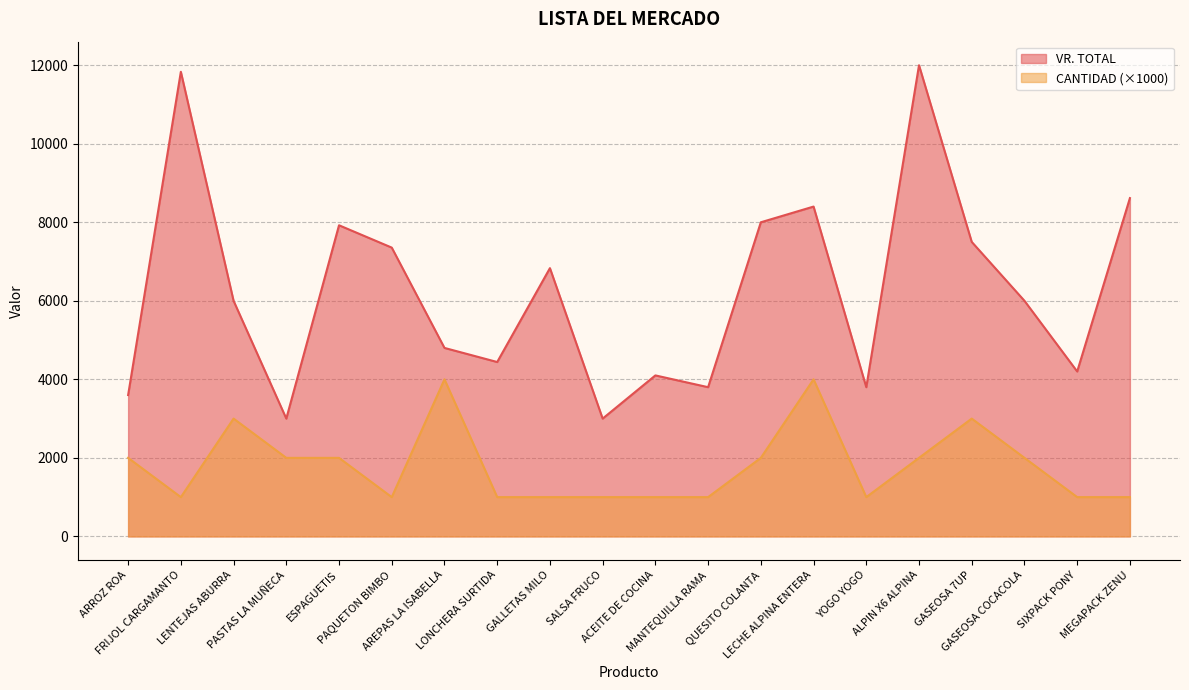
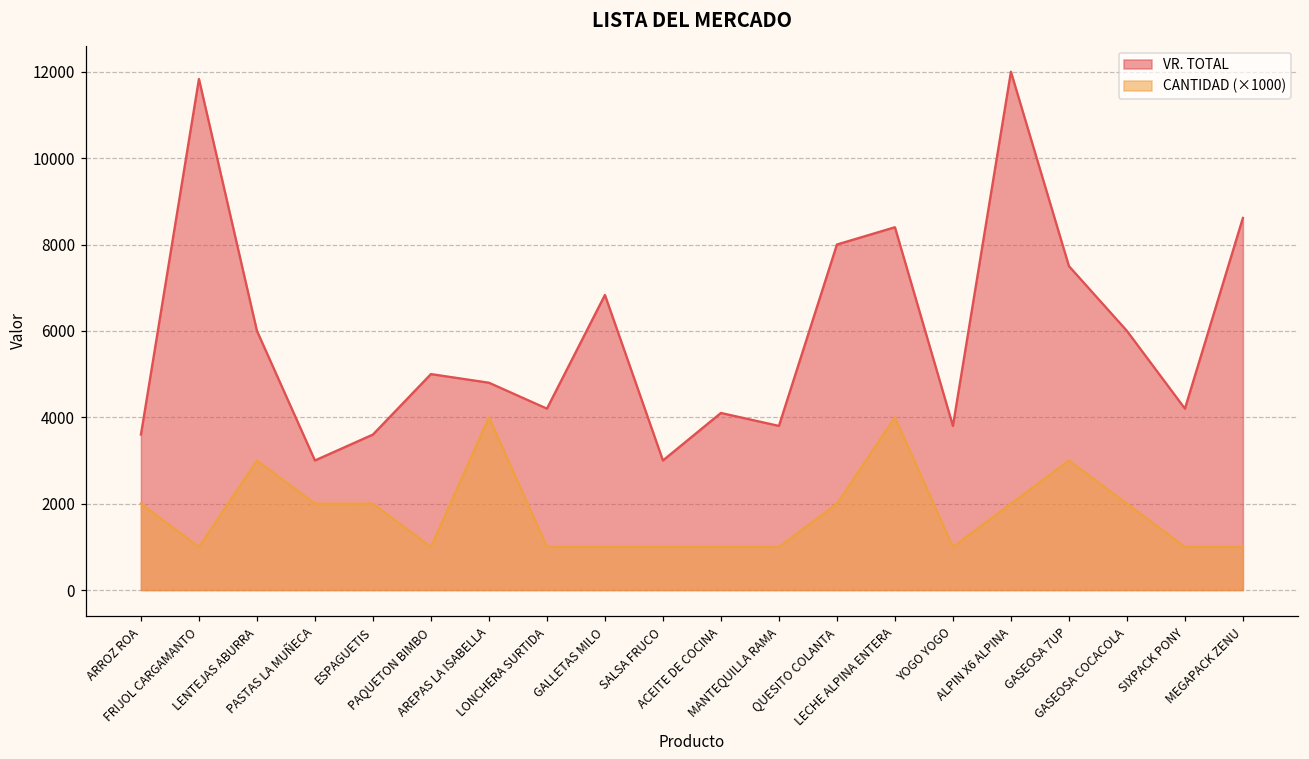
  {
    "VR. TOTAL": {
      "ARROZ ROA": 3600,
      "FRIJOL CARGAMANTO": 11800,
      "LENTEJAS ABURRA": 6000,
      "PASTAS LA MUÑECA": 3000,
-     "ESPAGUETIS": 7900,
-     "PAQUETON BIMBO": 7400,
+     "ESPAGUETIS": 3600,
+     "PAQUETON BIMBO": 5000,
      "AREPAS LA ISABELLA": 4800,
-     "LONCHERA SURTIDA": 4400,
+     "LONCHERA SURTIDA": 4200,
      "GALLETAS MILO": 6800,
      "SALSA FRUCO": 3000,
      "ACEITE DE COCINA": 4100,
      "MANTEQUILLA RAMA": 3800,
      "QUESITO COLANTA": 8000,
      "LECHE ALPINA ENTERA": 8400,
      "YOGO YOGO": 3800,
      "ALPIN X6 ALPINA": 12000,
      "GASEOSA 7UP": 7500,
      "GASEOSA COCACOLA": 6000,
      "SIXPACK PONY": 4200,
      "MEGAPACK ZENU": 8600
    },
    "CANTIDAD (×1000)": {
      "ARROZ ROA": 2000,
      "FRIJOL CARGAMANTO": 1000,
      "LENTEJAS ABURRA": 3000,
      "PASTAS LA MUÑECA": 2000,
      "ESPAGUETIS": 2000,
      "PAQUETON BIMBO": 1000,
      "AREPAS LA ISABELLA": 4000,
      "LONCHERA SURTIDA": 1000,
      "GALLETAS MILO": 1000,
      "SALSA FRUCO": 1000,
      "ACEITE DE COCINA": 1000,
      "MANTEQUILLA RAMA": 1000,
      "QUESITO COLANTA": 2000,
      "LECHE ALPINA ENTERA": 4000,
      "YOGO YOGO": 1000,
      "ALPIN X6 ALPINA": 2000,
      "GASEOSA 7UP": 3000,
      "GASEOSA COCACOLA": 2000,
      "SIXPACK PONY": 1000,
      "MEGAPACK ZENU": 1000
    }
  }
